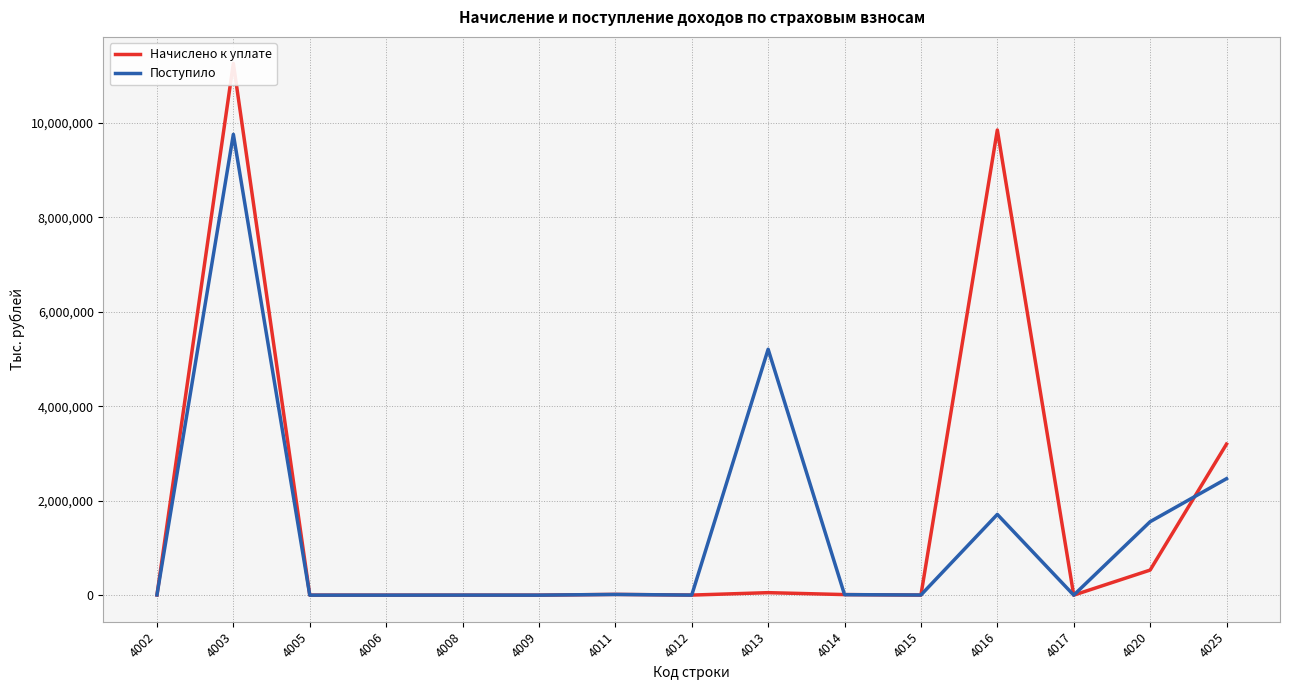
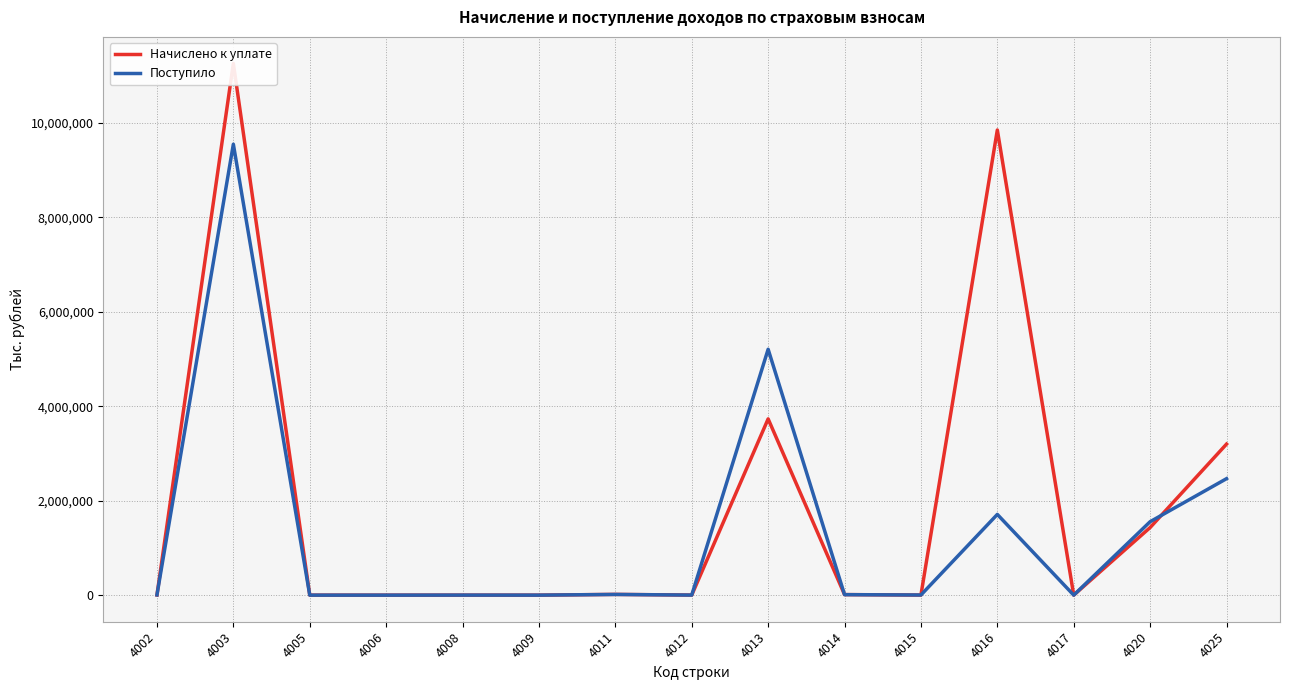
  {
    "Начислено к уплате": {
-     "4013": "100,000",
+     "4013": "3,700,000",
      "4016": "9,900,000",
-     "4020": "500,000",
+     "4020": "1,400,000",
      "4025": "3,200,000"
    },
    "Поступило": {
-     "4003": "9,800,000",
+     "4003": "9,600,000",
      "4013": "5,200,000",
      "4016": "1,700,000",
      "4020": "1,600,000",
      "4025": "2,500,000"
    }
  }
